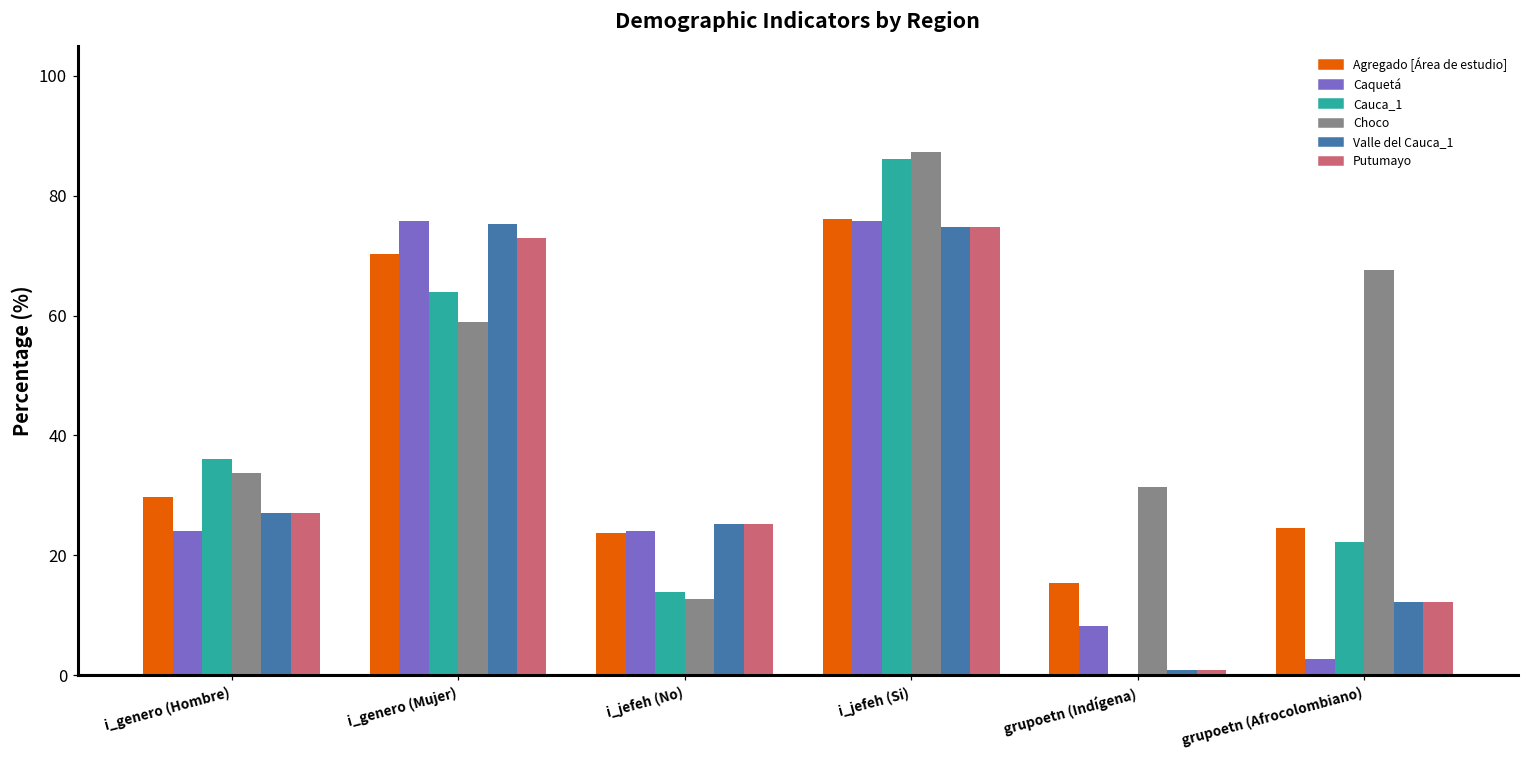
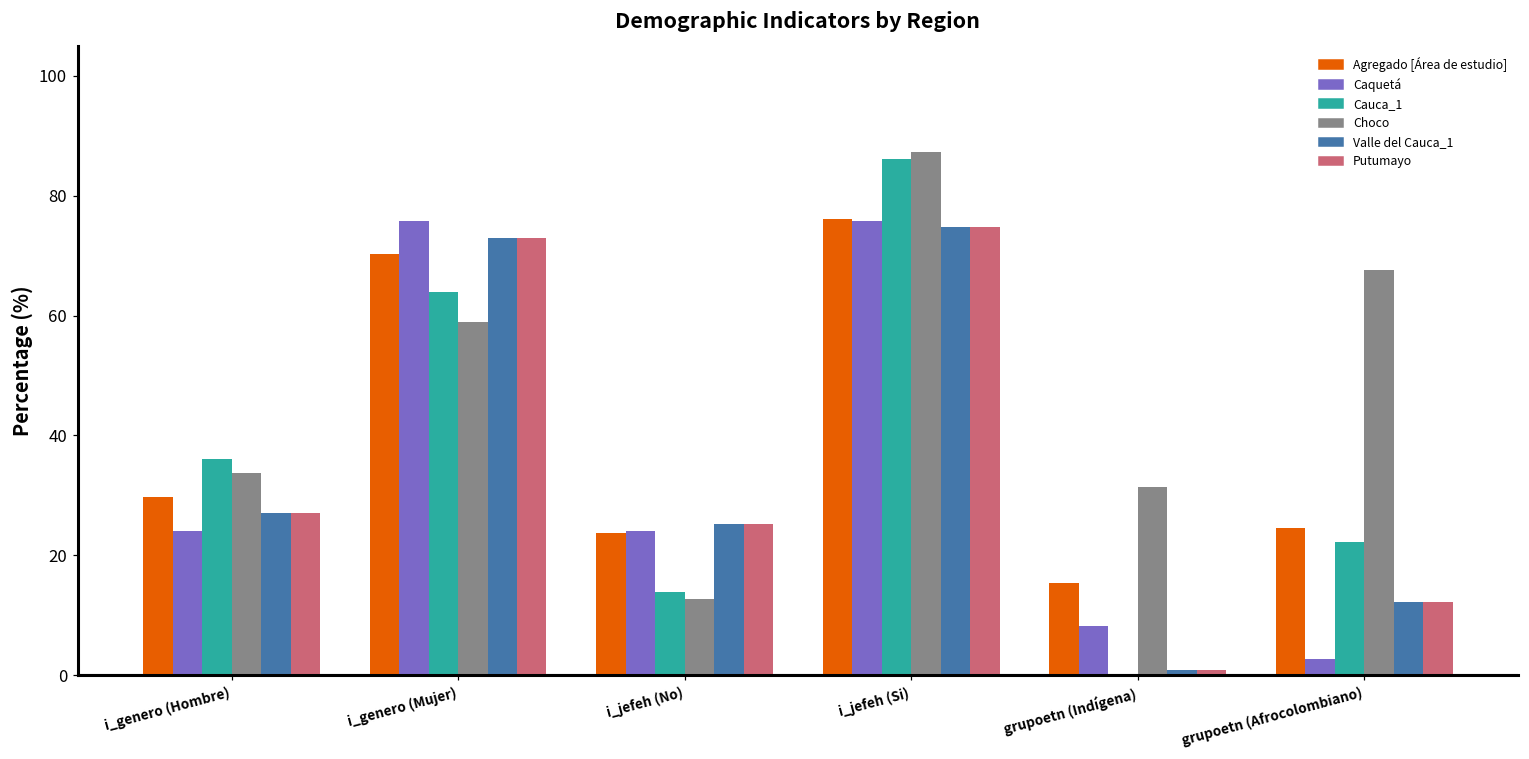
  {
    "Agregado [Área de estudio]": {
      "i_genero (Hombre)": 30,
      "i_genero (Mujer)": 70,
      "i_jefeh (No)": 24,
      "i_jefeh (Si)": 76,
      "grupoetn (Indígena)": 15,
      "grupoetn (Afrocolombiano)": 25
    },
    "Caquetá": {
      "i_genero (Hombre)": 24,
      "i_genero (Mujer)": 76,
      "i_jefeh (No)": 24,
      "i_jefeh (Si)": 76,
      "grupoetn (Indígena)": 8,
      "grupoetn (Afrocolombiano)": 3
    },
    "Cauca_1": {
      "i_genero (Hombre)": 36,
      "i_genero (Mujer)": 64,
      "i_jefeh (No)": 14,
      "i_jefeh (Si)": 86,
      "grupoetn (Indígena)": 0,
      "grupoetn (Afrocolombiano)": 22
    },
    "Choco": {
      "i_genero (Hombre)": 34,
      "i_genero (Mujer)": 59,
      "i_jefeh (No)": 13,
      "i_jefeh (Si)": 87,
      "grupoetn (Indígena)": 31,
      "grupoetn (Afrocolombiano)": 68
    },
    "Valle del Cauca_1": {
      "i_genero (Hombre)": 27,
-     "i_genero (Mujer)": 75,
+     "i_genero (Mujer)": 73,
      "i_jefeh (No)": 25,
      "i_jefeh (Si)": 75,
      "grupoetn (Indígena)": 1,
      "grupoetn (Afrocolombiano)": 12
    },
    "Putumayo": {
      "i_genero (Hombre)": 27,
      "i_genero (Mujer)": 73,
      "i_jefeh (No)": 25,
      "i_jefeh (Si)": 75,
      "grupoetn (Indígena)": 1,
      "grupoetn (Afrocolombiano)": 12
    }
  }
